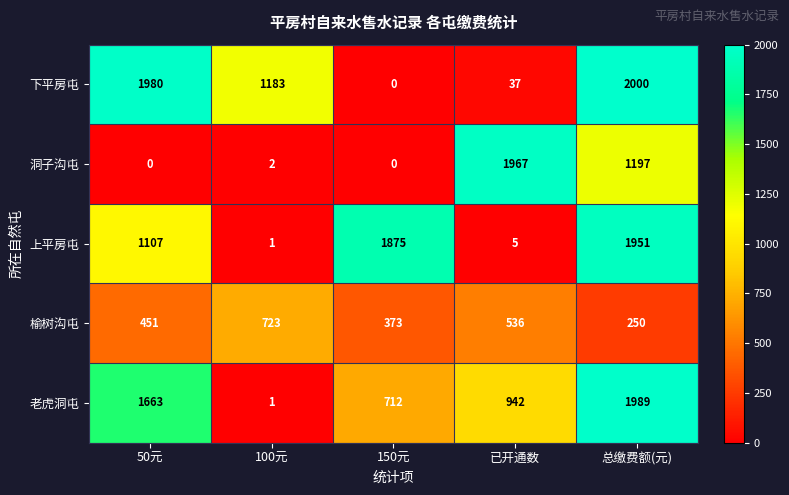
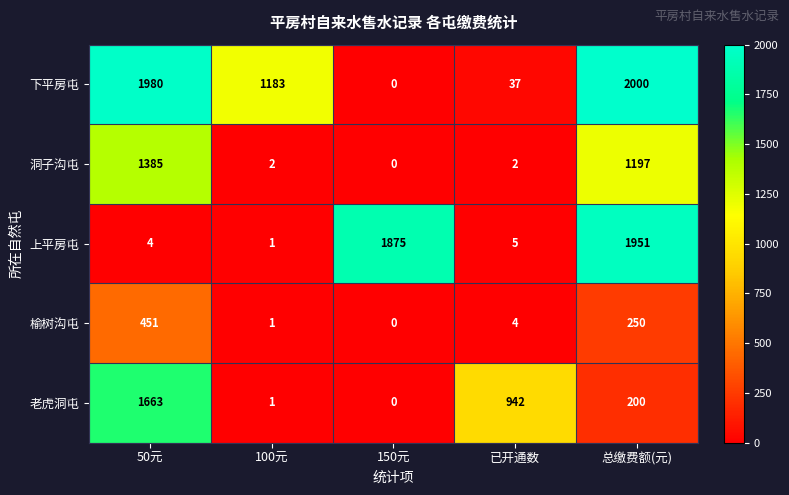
  {
    "下平房屯": {
      "50元": 1980,
      "100元": 1183,
      "150元": 0,
      "已开通数": 37,
      "总缴费额(元)": 2000
    },
    "洞子沟屯": {
-     "50元": 0,
+     "50元": 1385,
      "100元": 2,
      "150元": 0,
-     "已开通数": 1967,
+     "已开通数": 2,
      "总缴费额(元)": 1197
    },
    "上平房屯": {
-     "50元": 1107,
+     "50元": 4,
      "100元": 1,
      "150元": 1875,
      "已开通数": 5,
      "总缴费额(元)": 1951
    },
    "榆树沟屯": {
      "50元": 451,
-     "100元": 723,
-     "150元": 373,
-     "已开通数": 536,
+     "100元": 1,
+     "150元": 0,
+     "已开通数": 4,
      "总缴费额(元)": 250
    },
    "老虎洞屯": {
      "50元": 1663,
      "100元": 1,
-     "150元": 712,
+     "150元": 0,
      "已开通数": 942,
-     "总缴费额(元)": 1989
+     "总缴费额(元)": 200
    }
  }
